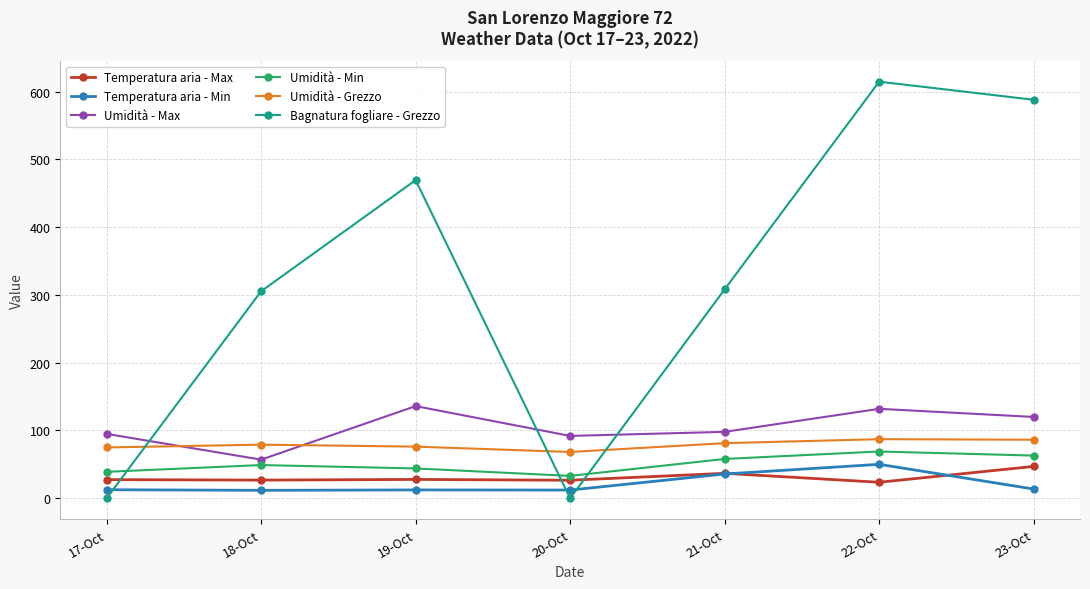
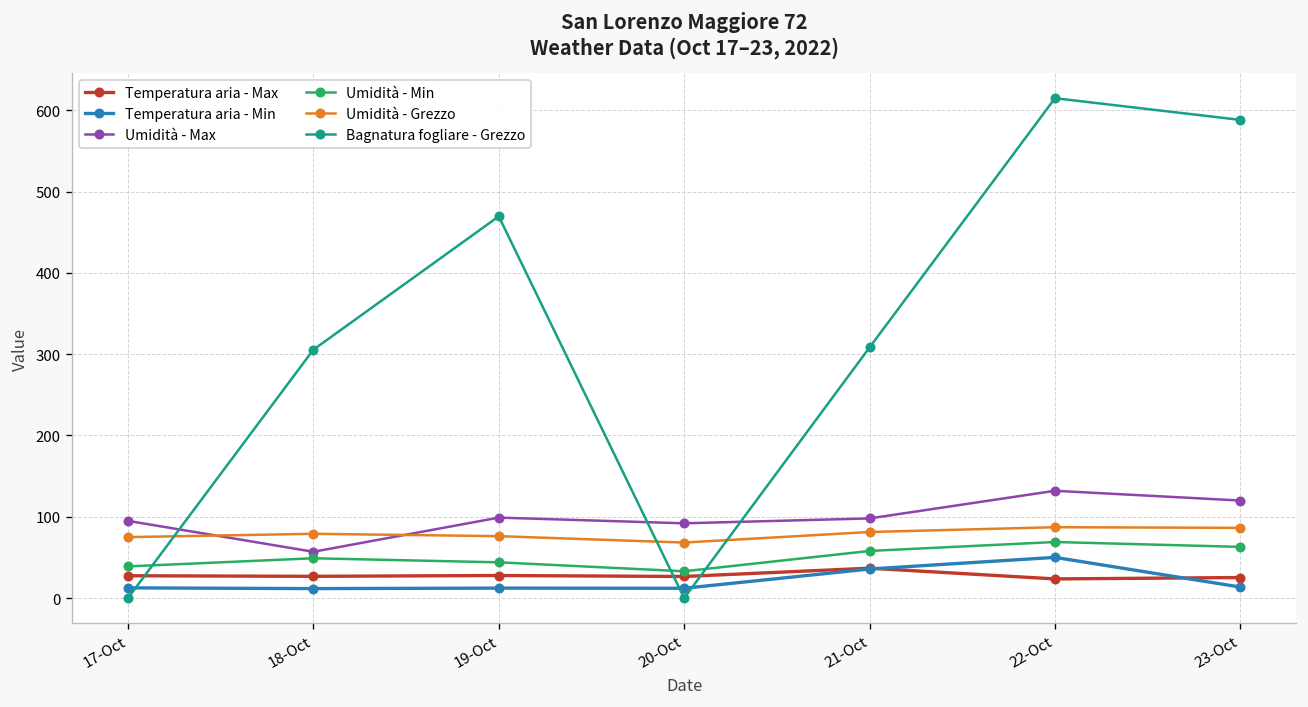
  {
    "Temperatura aria - Max": {
      "17-Oct": 30,
      "18-Oct": 30,
      "19-Oct": 30,
      "20-Oct": 30,
      "22-Oct": 20,
-     "23-Oct": 50
+     "23-Oct": 30
    },
    "Temperatura aria - Min": {
      "17-Oct": 10,
      "18-Oct": 10,
      "19-Oct": 10,
      "20-Oct": 10,
      "22-Oct": 50,
      "23-Oct": 10
    },
    "Umidità - Max": {
      "17-Oct": 100,
      "18-Oct": 60,
-     "19-Oct": 140,
+     "19-Oct": 100,
      "20-Oct": 90,
      "21-Oct": 100,
      "22-Oct": 130,
      "23-Oct": 120
    },
    "Umidità - Grezzo": {
      "17-Oct": 80,
      "18-Oct": 80,
      "19-Oct": 80,
      "20-Oct": 70,
      "21-Oct": 80,
      "22-Oct": 90,
      "23-Oct": 90
    }
  }
